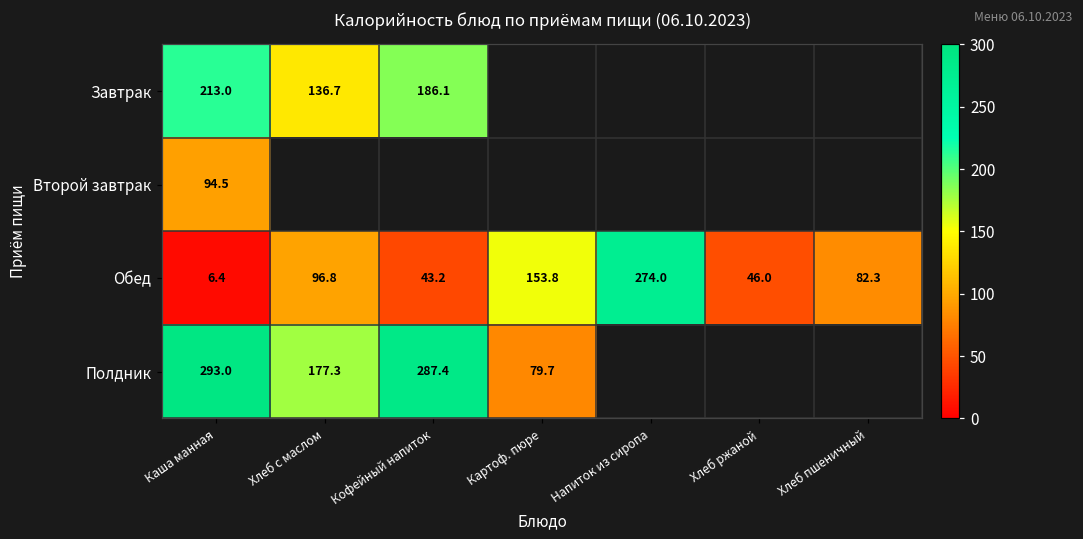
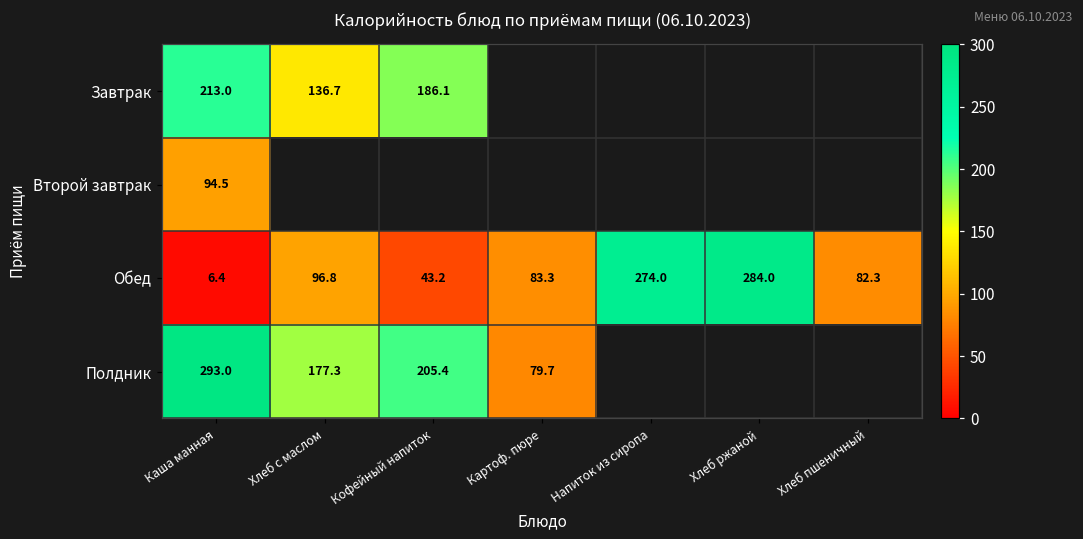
  {
    "Завтрак": {
      "Каша манная": 213.0,
      "Хлеб с маслом": 136.7,
      "Кофейный напиток": 186.1
    },
    "Второй завтрак": {
      "Каша манная": 94.5
    },
    "Обед": {
      "Каша манная": 6.4,
      "Хлеб с маслом": 96.8,
      "Кофейный напиток": 43.2,
-     "Картоф. пюре": 153.8,
+     "Картоф. пюре": 83.3,
      "Напиток из сиропа": 274.0,
-     "Хлеб ржаной": 46.0,
+     "Хлеб ржаной": 284.0,
      "Хлеб пшеничный": 82.3
    },
    "Полдник": {
      "Каша манная": 293.0,
      "Хлеб с маслом": 177.3,
-     "Кофейный напиток": 287.4,
+     "Кофейный напиток": 205.4,
      "Картоф. пюре": 79.7
    }
  }
